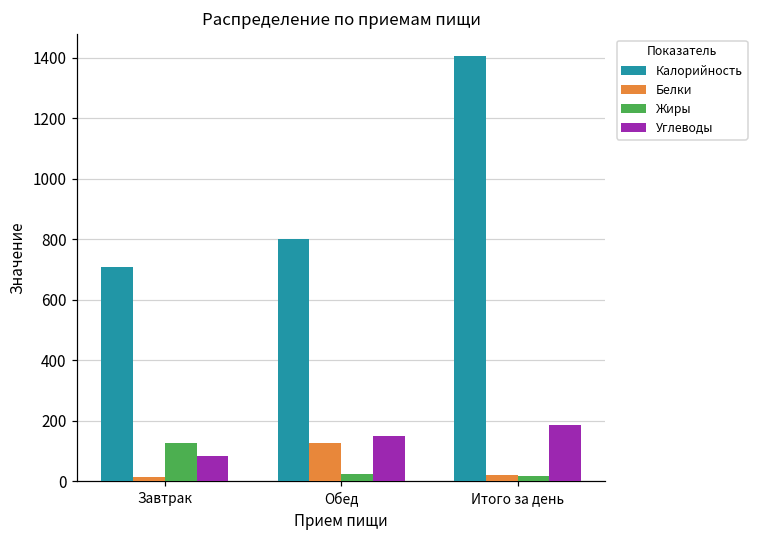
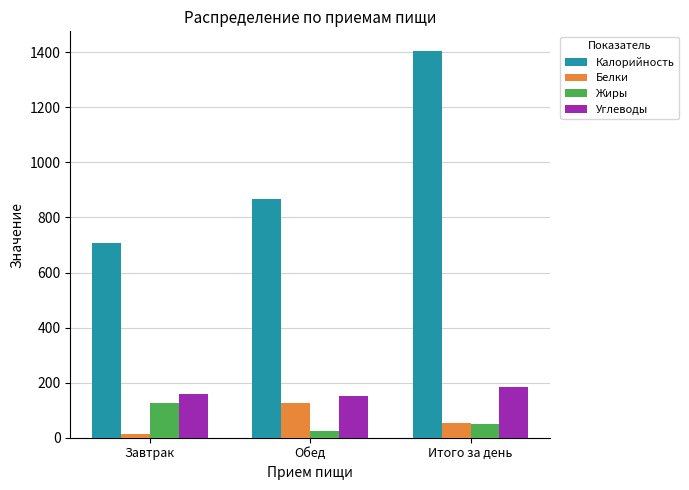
  {
    "Калорийность": {
      "Завтрак": 710,
-     "Обед": 800,
+     "Обед": 870,
      "Итого за день": 1410
    },
    "Белки": {
      "Завтрак": 20,
      "Обед": 130,
-     "Итого за день": 20
+     "Итого за день": 50
    },
    "Жиры": {
      "Завтрак": 130,
      "Обед": 30,
-     "Итого за день": 20
+     "Итого за день": 50
    },
    "Углеводы": {
-     "Завтрак": 80,
+     "Завтрак": 160,
      "Обед": 150,
      "Итого за день": 190
    }
  }
